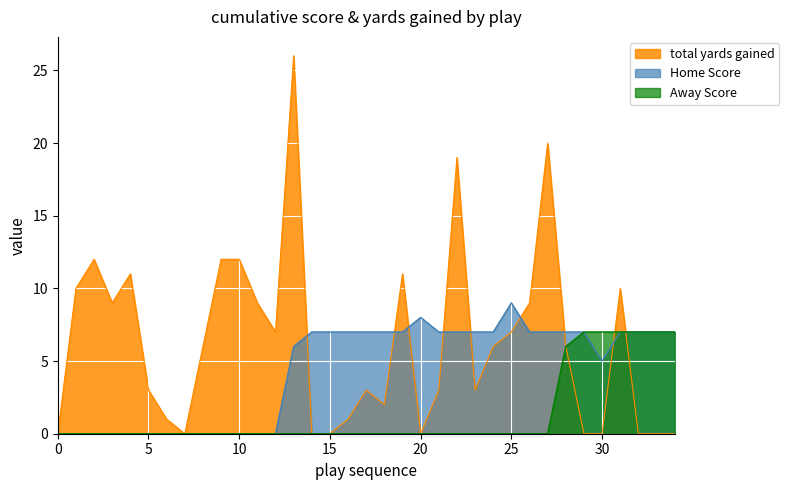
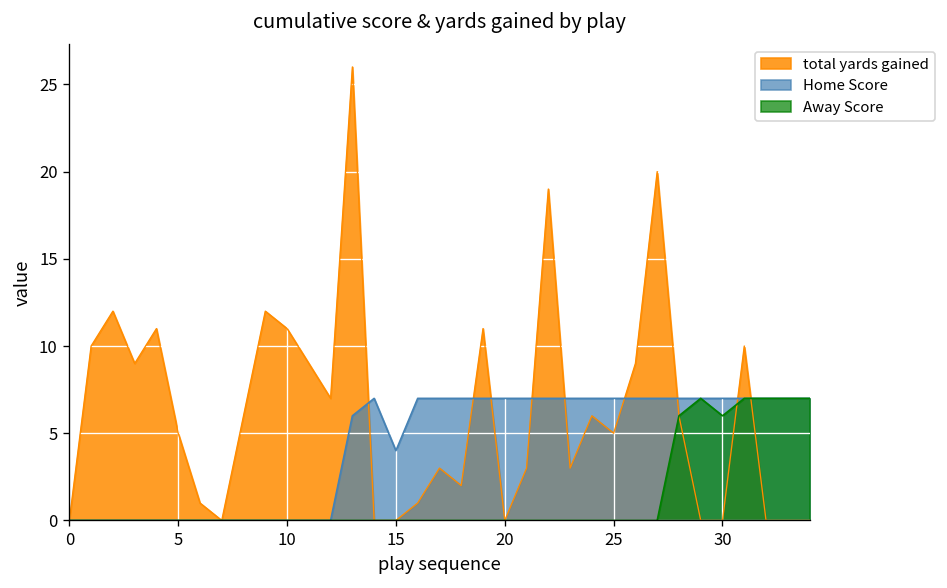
  {
    "total yards gained": {
-     "5": 3,
-     "10": 12,
-     "25": 7,
+     "5": 5,
+     "10": 11,
+     "25": 5,
      "30": 0
    },
    "Home Score": {
-     "15": 7,
-     "20": 8,
-     "25": 9,
-     "30": 5
+     "15": 4,
+     "20": 7,
+     "25": 7,
+     "30": 7
    },
    "Away Score": {
      "25": 0,
-     "30": 7
+     "30": 6
    }
  }
